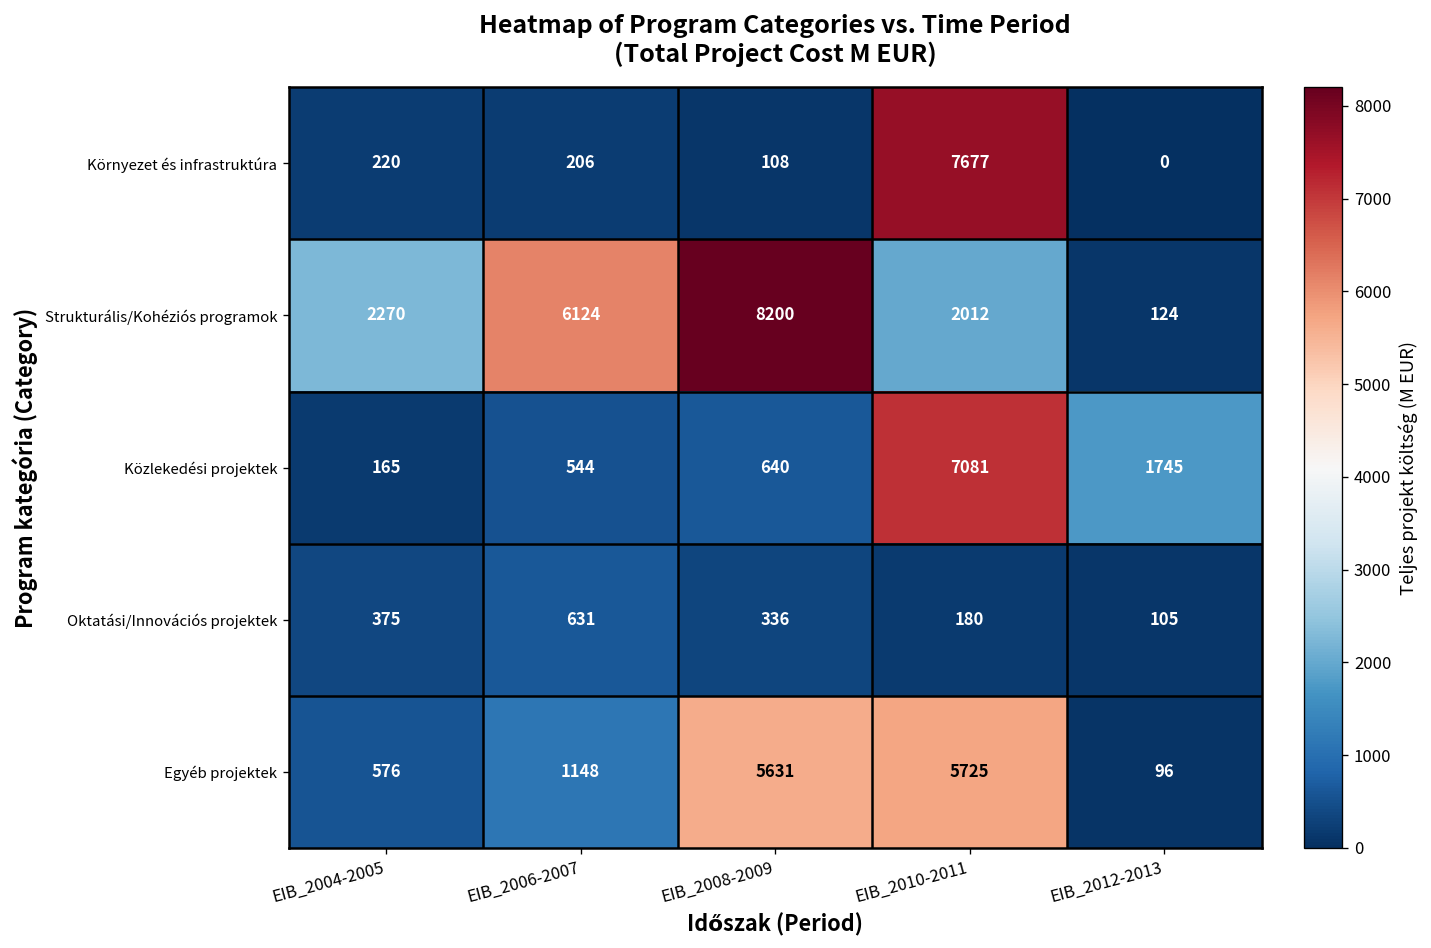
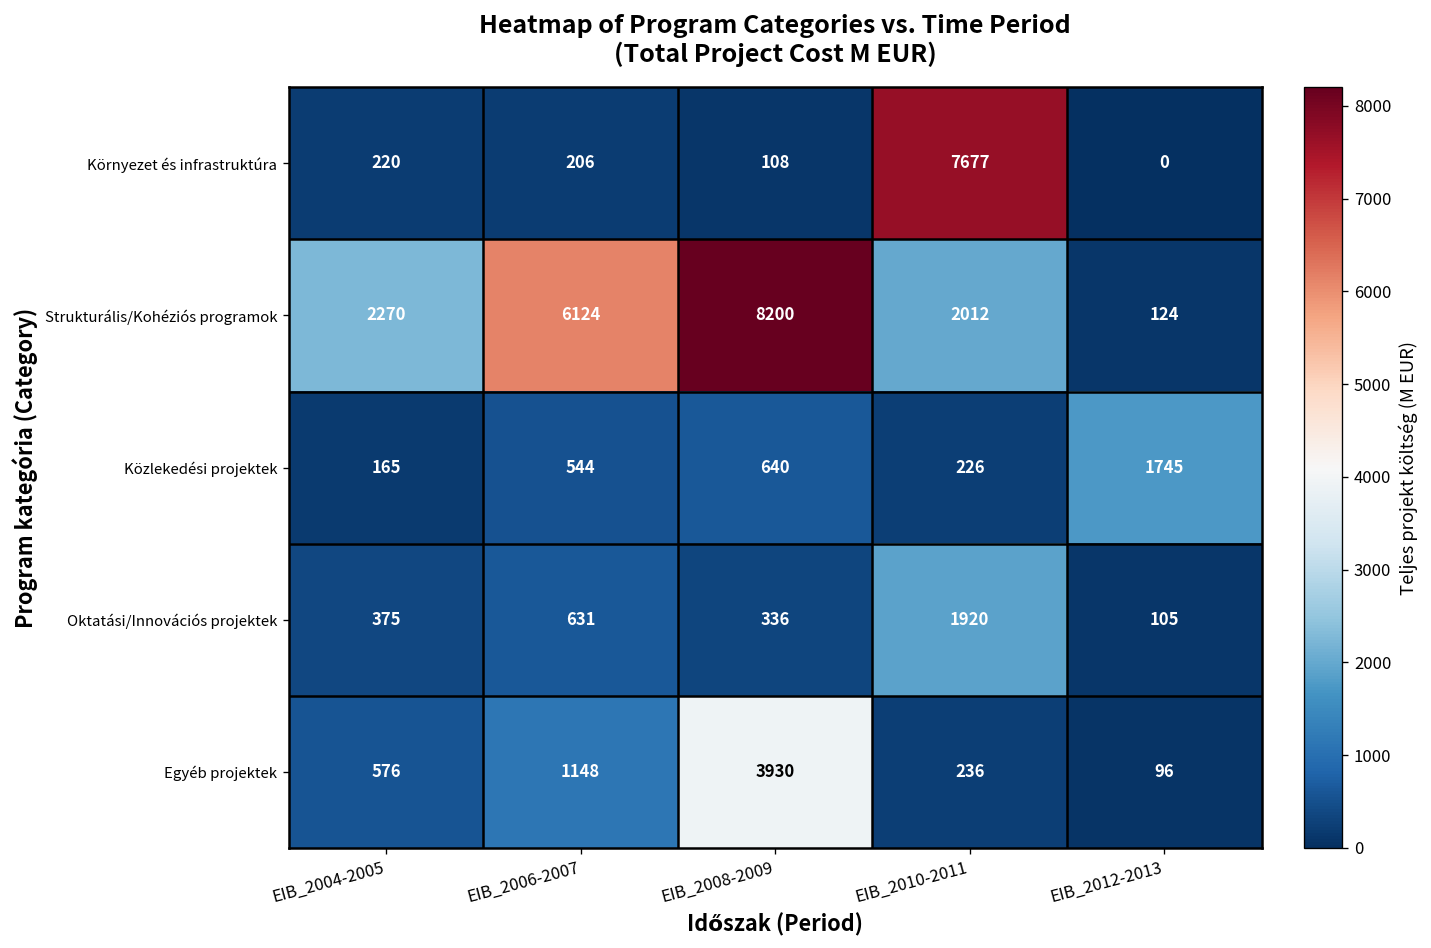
  {
    "Környezet és infrastruktúra": {
      "EIB_2004-2005": 220,
      "EIB_2006-2007": 206,
      "EIB_2008-2009": 108,
      "EIB_2010-2011": 7677,
      "EIB_2012-2013": 0
    },
    "Strukturális/Kohéziós programok": {
      "EIB_2004-2005": 2270,
      "EIB_2006-2007": 6124,
      "EIB_2008-2009": 8200,
      "EIB_2010-2011": 2012,
      "EIB_2012-2013": 124
    },
    "Közlekedési projektek": {
      "EIB_2004-2005": 165,
      "EIB_2006-2007": 544,
      "EIB_2008-2009": 640,
-     "EIB_2010-2011": 7081,
+     "EIB_2010-2011": 226,
      "EIB_2012-2013": 1745
    },
    "Oktatási/Innovációs projektek": {
      "EIB_2004-2005": 375,
      "EIB_2006-2007": 631,
      "EIB_2008-2009": 336,
-     "EIB_2010-2011": 180,
+     "EIB_2010-2011": 1920,
      "EIB_2012-2013": 105
    },
    "Egyéb projektek": {
      "EIB_2004-2005": 576,
      "EIB_2006-2007": 1148,
-     "EIB_2008-2009": 5631,
-     "EIB_2010-2011": 5725,
+     "EIB_2008-2009": 3930,
+     "EIB_2010-2011": 236,
      "EIB_2012-2013": 96
    }
  }
